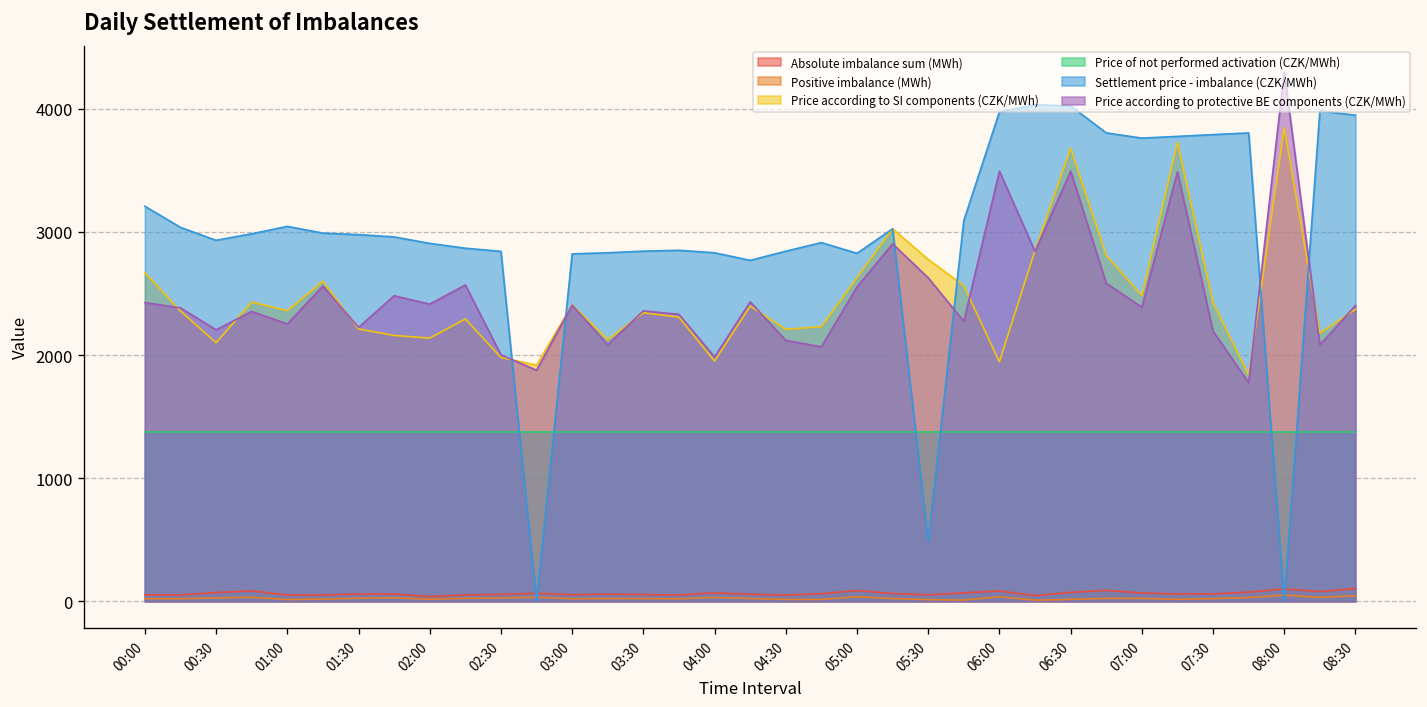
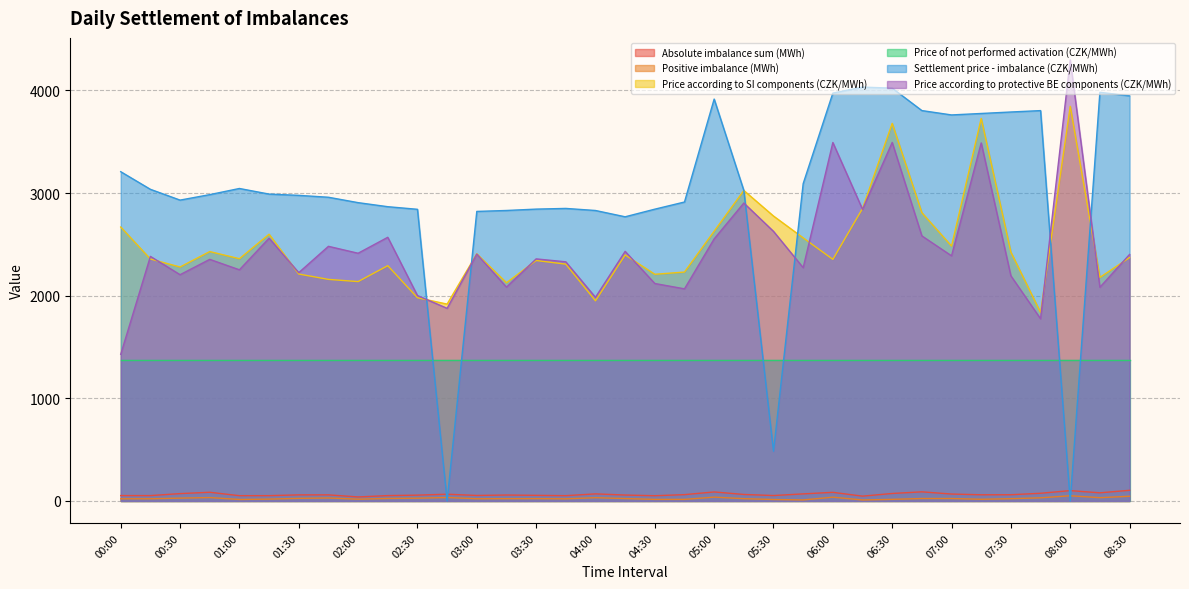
  {
    "Price according to SI components (CZK/MWh)": {
      "00:00": 2670,
-     "00:30": 2100,
+     "00:30": 2280,
      "01:00": 2360,
      "02:00": 2140,
      "04:00": 1950,
      "04:30": 2210,
      "05:00": 2630,
      "05:30": 2780,
-     "06:00": 1950,
+     "06:00": 2350,
      "06:30": 3680,
      "07:00": 2480,
      "07:30": 2430,
      "08:00": 3850,
      "08:30": 2370
    },
    "Price of not performed activation (CZK/MWh)": {
      "00:00": 1380,
      "00:30": 1380,
      "01:00": 1380,
      "01:30": 1380,
      "02:00": 1380,
      "02:30": 1380,
      "03:00": 1380,
      "03:30": 1380,
      "04:00": 1380,
      "04:30": 1380,
      "05:00": 1380,
      "05:30": 1380,
      "06:00": 1380,
      "06:30": 1380,
      "07:00": 1380,
      "07:30": 1380,
      "08:00": 1380,
      "08:30": 1380
    },
    "Settlement price - imbalance (CZK/MWh)": {
      "00:00": 3210,
      "00:30": 2930,
      "01:00": 3050,
      "01:30": 2980,
      "02:00": 2910,
      "02:30": 2840,
      "03:00": 2820,
      "03:30": 2840,
      "04:00": 2830,
      "04:30": 2840,
-     "05:00": 2830,
+     "05:00": 3920,
      "05:30": 480,
      "07:00": 3760,
      "07:30": 3790,
      "08:00": 0,
      "08:30": 3950
    },
    "Price according to protective BE components (CZK/MWh)": {
-     "00:00": 2430,
+     "00:00": 1430,
      "00:30": 2210,
      "01:00": 2250,
      "02:00": 2410,
      "04:00": 1980,
      "04:30": 2120,
      "05:00": 2550,
      "05:30": 2630,
      "06:00": 3490,
      "06:30": 3490,
      "07:00": 2390,
      "07:30": 2190,
      "08:30": 2400
    }
  }
